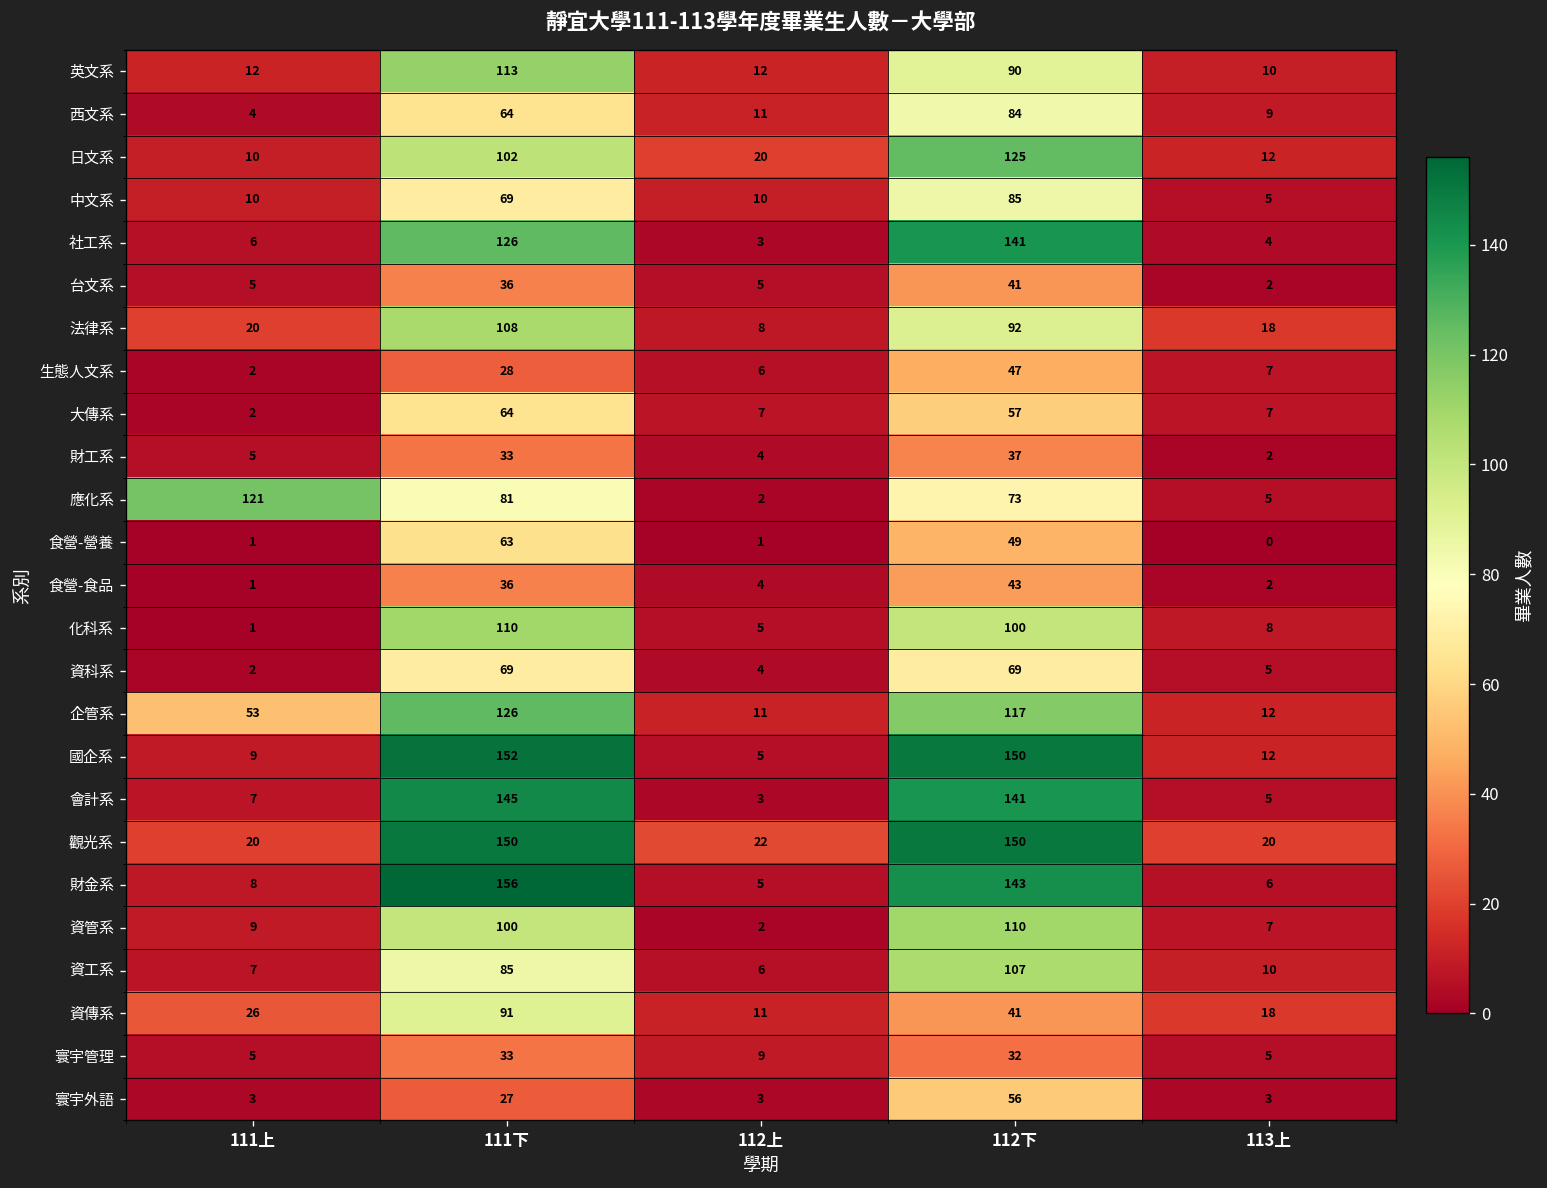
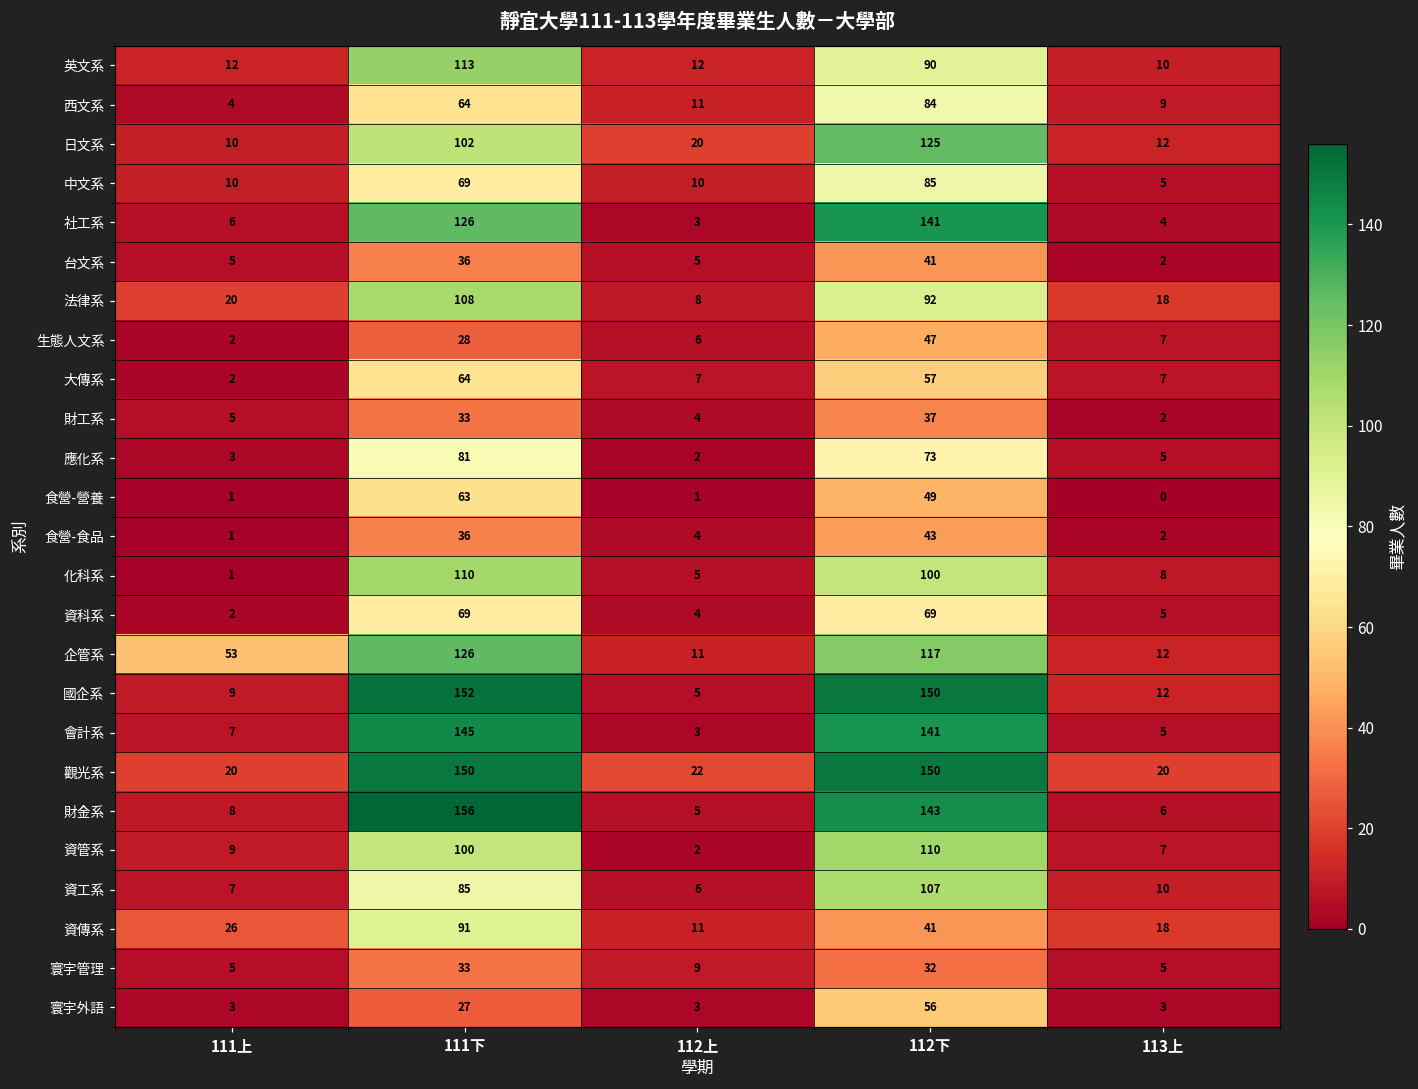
  {
    "英文系": {
      "111上": 12,
      "111下": 113,
      "112上": 12,
      "112下": 90,
      "113上": 10
    },
    "西文系": {
      "111上": 4,
      "111下": 64,
      "112上": 11,
      "112下": 84,
      "113上": 9
    },
    "日文系": {
      "111上": 10,
      "111下": 102,
      "112上": 20,
      "112下": 125,
      "113上": 12
    },
    "中文系": {
      "111上": 10,
      "111下": 69,
      "112上": 10,
      "112下": 85,
      "113上": 5
    },
    "社工系": {
      "111上": 6,
      "111下": 126,
      "112上": 3,
      "112下": 141,
      "113上": 4
    },
    "台文系": {
      "111上": 5,
      "111下": 36,
      "112上": 5,
      "112下": 41,
      "113上": 2
    },
    "法律系": {
      "111上": 20,
      "111下": 108,
      "112上": 8,
      "112下": 92,
      "113上": 18
    },
    "生態人文系": {
      "111上": 2,
      "111下": 28,
      "112上": 6,
      "112下": 47,
      "113上": 7
    },
    "大傳系": {
      "111上": 2,
      "111下": 64,
      "112上": 7,
      "112下": 57,
      "113上": 7
    },
    "財工系": {
      "111上": 5,
      "111下": 33,
      "112上": 4,
      "112下": 37,
      "113上": 2
    },
    "應化系": {
-     "111上": 121,
+     "111上": 3,
      "111下": 81,
      "112上": 2,
      "112下": 73,
      "113上": 5
    },
    "食營-營養": {
      "111上": 1,
      "111下": 63,
      "112上": 1,
      "112下": 49,
      "113上": 0
    },
    "食營-食品": {
      "111上": 1,
      "111下": 36,
      "112上": 4,
      "112下": 43,
      "113上": 2
    },
    "化科系": {
      "111上": 1,
      "111下": 110,
      "112上": 5,
      "112下": 100,
      "113上": 8
    },
    "資科系": {
      "111上": 2,
      "111下": 69,
      "112上": 4,
      "112下": 69,
      "113上": 5
    },
    "企管系": {
      "111上": 53,
      "111下": 126,
      "112上": 11,
      "112下": 117,
      "113上": 12
    },
    "國企系": {
      "111上": 9,
      "111下": 152,
      "112上": 5,
      "112下": 150,
      "113上": 12
    },
    "會計系": {
      "111上": 7,
      "111下": 145,
      "112上": 3,
      "112下": 141,
      "113上": 5
    },
    "觀光系": {
      "111上": 20,
      "111下": 150,
      "112上": 22,
      "112下": 150,
      "113上": 20
    },
    "財金系": {
      "111上": 8,
      "111下": 156,
      "112上": 5,
      "112下": 143,
      "113上": 6
    },
    "資管系": {
      "111上": 9,
      "111下": 100,
      "112上": 2,
      "112下": 110,
      "113上": 7
    },
    "資工系": {
      "111上": 7,
      "111下": 85,
      "112上": 6,
      "112下": 107,
      "113上": 10
    },
    "資傳系": {
      "111上": 26,
      "111下": 91,
      "112上": 11,
      "112下": 41,
      "113上": 18
    },
    "寰宇管理": {
      "111上": 5,
      "111下": 33,
      "112上": 9,
      "112下": 32,
      "113上": 5
    },
    "寰宇外語": {
      "111上": 3,
      "111下": 27,
      "112上": 3,
      "112下": 56,
      "113上": 3
    }
  }
